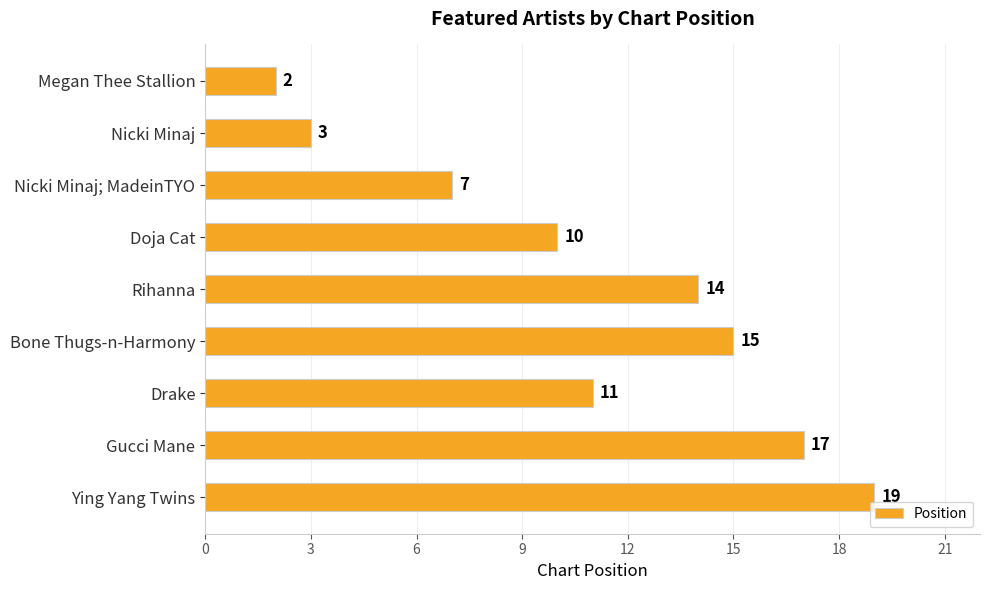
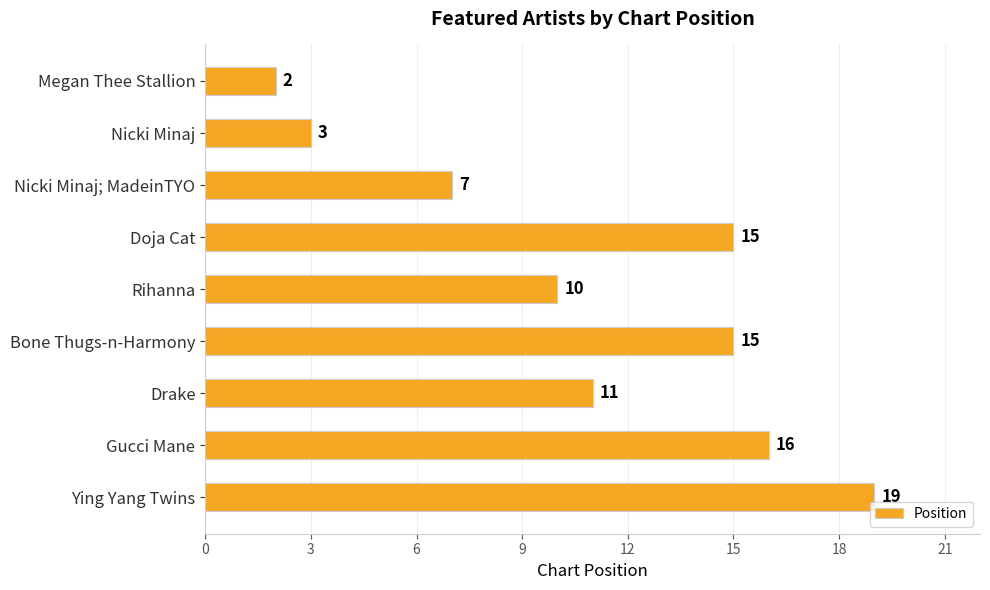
  {
    "Megan Thee Stallion": 2,
    "Nicki Minaj": 3,
    "Nicki Minaj; MadeinTYO": 7,
-   "Doja Cat": 10,
-   "Rihanna": 14,
+   "Doja Cat": 15,
+   "Rihanna": 10,
    "Bone Thugs-n-Harmony": 15,
    "Drake": 11,
-   "Gucci Mane": 17
+   "Gucci Mane": 16
  }
